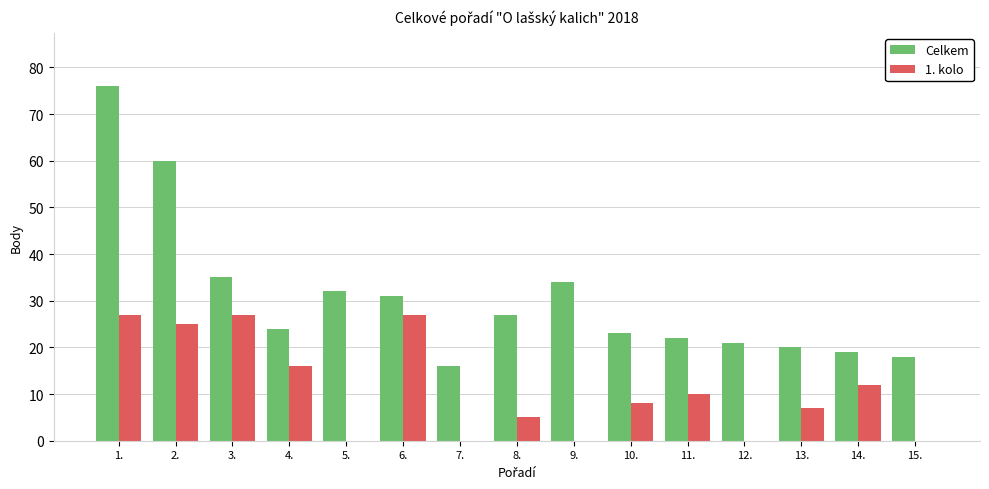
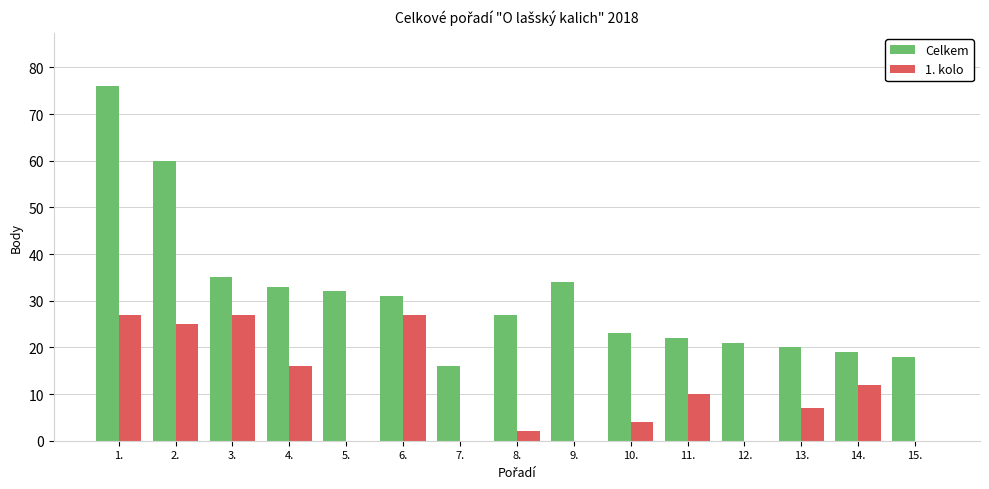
  {
    "Celkem": {
      "1.": 76,
      "2.": 60,
      "3.": 35,
-     "4.": 24,
+     "4.": 33,
      "5.": 32,
      "6.": 31,
      "7.": 16,
      "8.": 27,
      "9.": 34,
      "10.": 23,
      "11.": 22,
      "12.": 21,
      "13.": 20,
      "14.": 19,
      "15.": 18
    },
    "1. kolo": {
      "1.": 27,
      "2.": 25,
      "3.": 27,
      "4.": 16,
      "5.": 0,
      "6.": 27,
      "7.": 0,
-     "8.": 5,
+     "8.": 2,
      "9.": 0,
-     "10.": 8,
+     "10.": 4,
      "11.": 10,
      "12.": 0,
      "13.": 7,
      "14.": 12,
      "15.": 0
    }
  }
